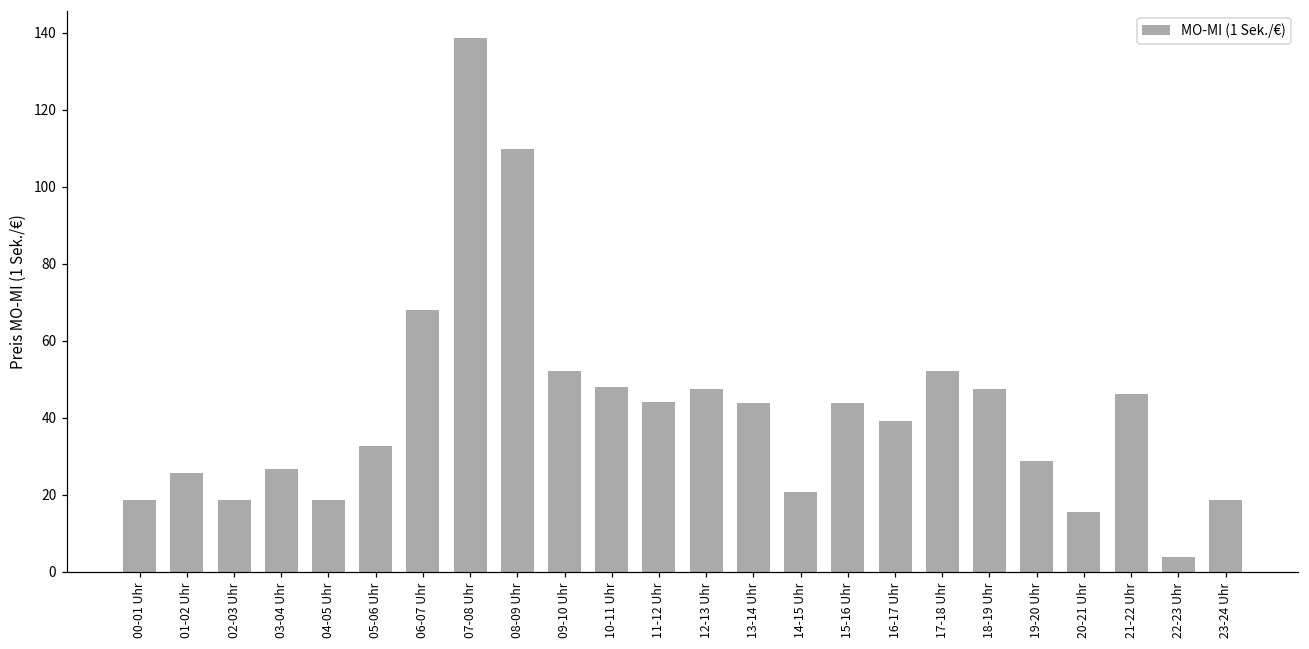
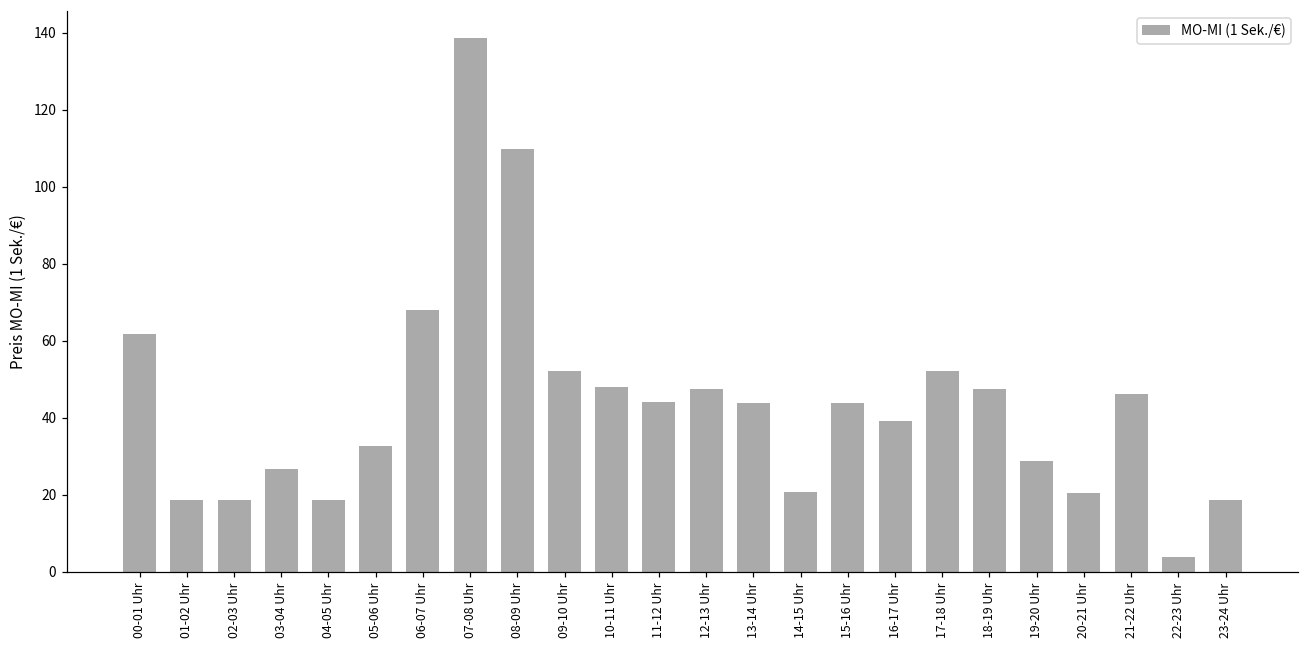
  {
-   "00-01 Uhr": 19,
-   "01-02 Uhr": 26,
+   "00-01 Uhr": 62,
+   "01-02 Uhr": 19,
    "02-03 Uhr": 19,
    "03-04 Uhr": 27,
    "04-05 Uhr": 19,
    "05-06 Uhr": 33,
    "06-07 Uhr": 68,
    "07-08 Uhr": 139,
    "08-09 Uhr": 110,
    "09-10 Uhr": 52,
    "10-11 Uhr": 48,
    "11-12 Uhr": 44,
    "12-13 Uhr": 48,
    "13-14 Uhr": 44,
    "14-15 Uhr": 21,
    "15-16 Uhr": 44,
    "16-17 Uhr": 39,
    "17-18 Uhr": 52,
    "18-19 Uhr": 47,
    "19-20 Uhr": 29,
-   "20-21 Uhr": 16,
+   "20-21 Uhr": 20,
    "21-22 Uhr": 46,
    "22-23 Uhr": 4,
    "23-24 Uhr": 19
  }
